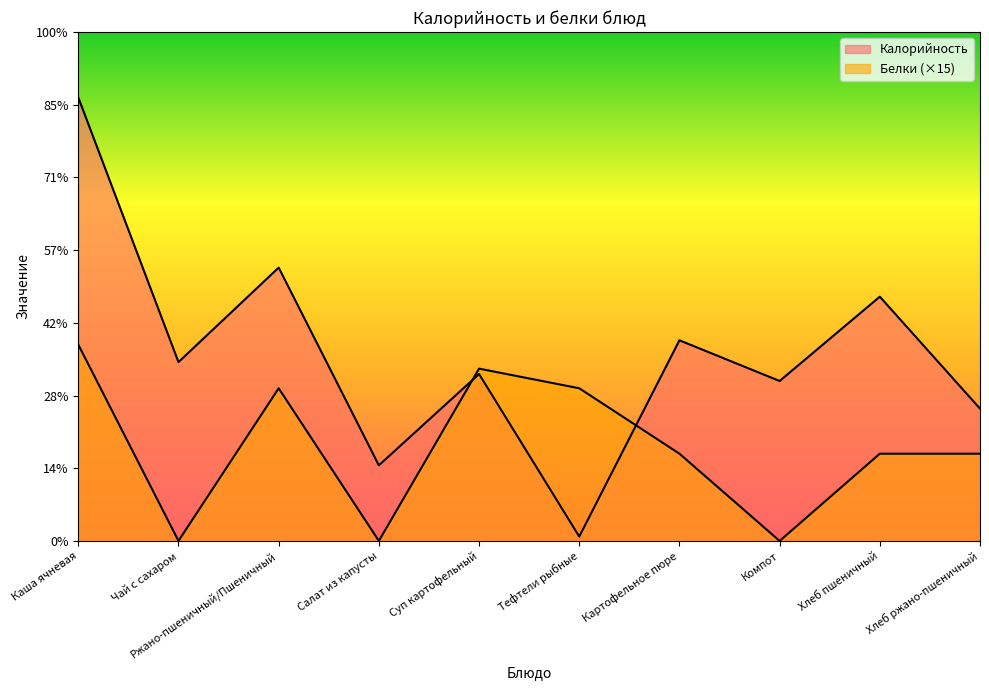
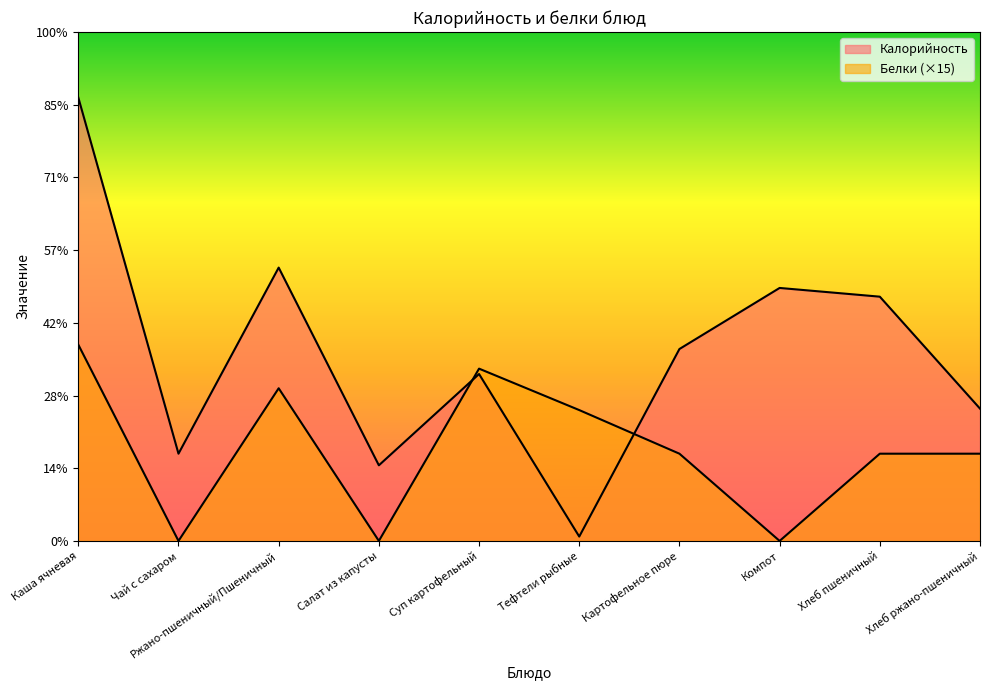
  {
    "Калорийность": {
      "Каша ячневая": "87%",
-     "Чай с сахаром": "35%",
+     "Чай с сахаром": "17%",
      "Ржано-пшеничный/Пшеничный": "54%",
      "Салат из капусты": "15%",
      "Суп картофельный": "33%",
      "Тефтели рыбные": "1%",
-     "Картофельное пюре": "39%",
-     "Компот": "31%",
+     "Картофельное пюре": "38%",
+     "Компот": "50%",
      "Хлеб пшеничный": "48%",
      "Хлеб ржано-пшеничный": "26%"
    },
    "Белки (×15)": {
      "Каша ячневая": "39%",
      "Чай с сахаром": "0%",
      "Ржано-пшеничный/Пшеничный": "30%",
      "Салат из капусты": "0%",
      "Суп картофельный": "34%",
-     "Тефтели рыбные": "30%",
+     "Тефтели рыбные": "26%",
      "Картофельное пюре": "17%",
      "Компот": "0%",
      "Хлеб пшеничный": "17%",
      "Хлеб ржано-пшеничный": "17%"
    }
  }
